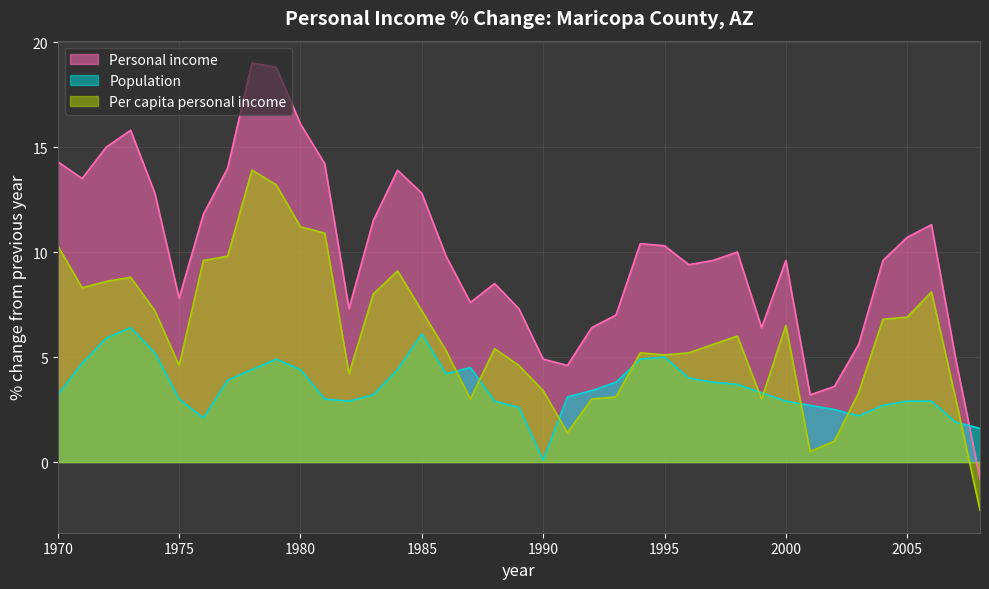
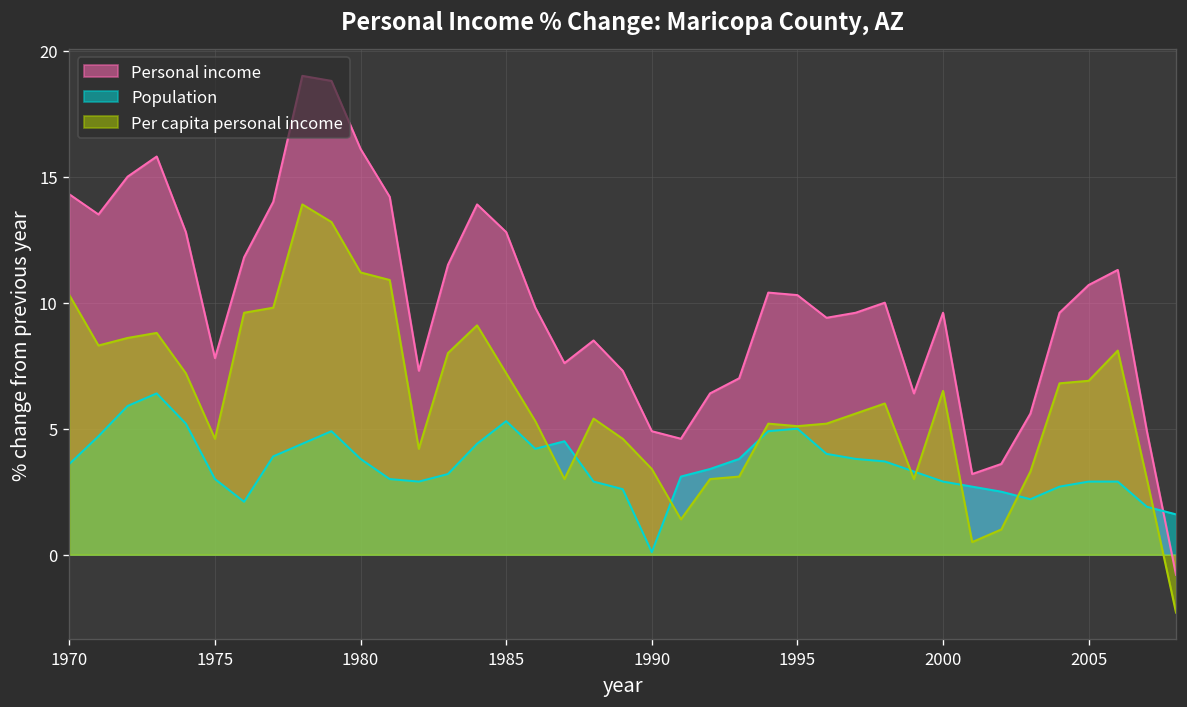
  {
    "Population": {
-     "1970": 3.2,
+     "1970": 3.6,
      "1975": 3.0,
-     "1980": 4.4,
-     "1985": 6.1,
+     "1980": 3.8,
+     "1985": 5.3,
      "1990": 0.1,
      "2000": 2.9,
      "2005": 2.9
    }
  }
